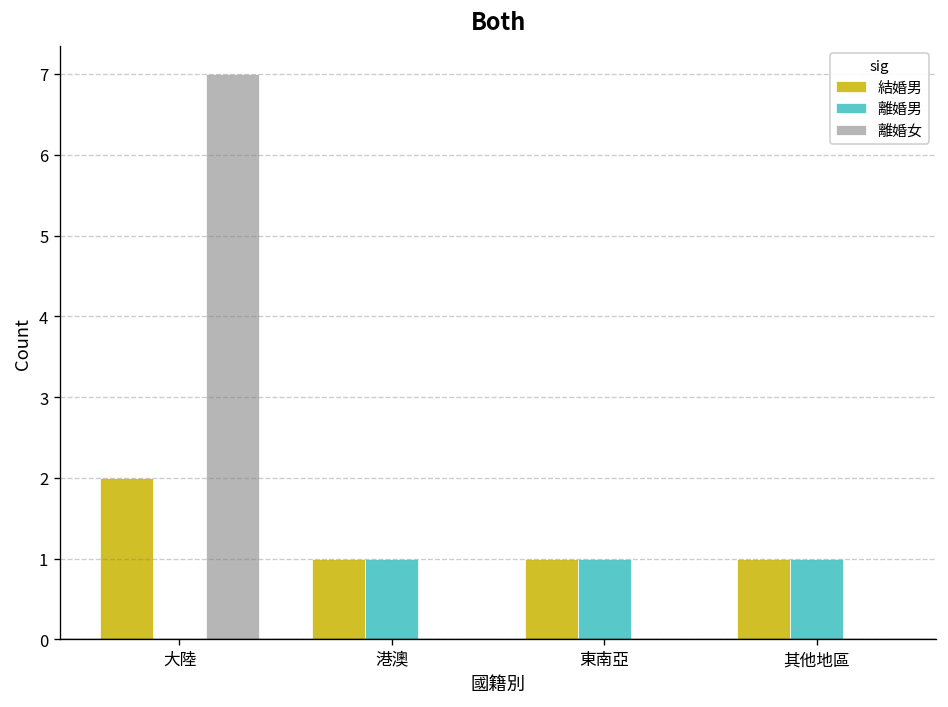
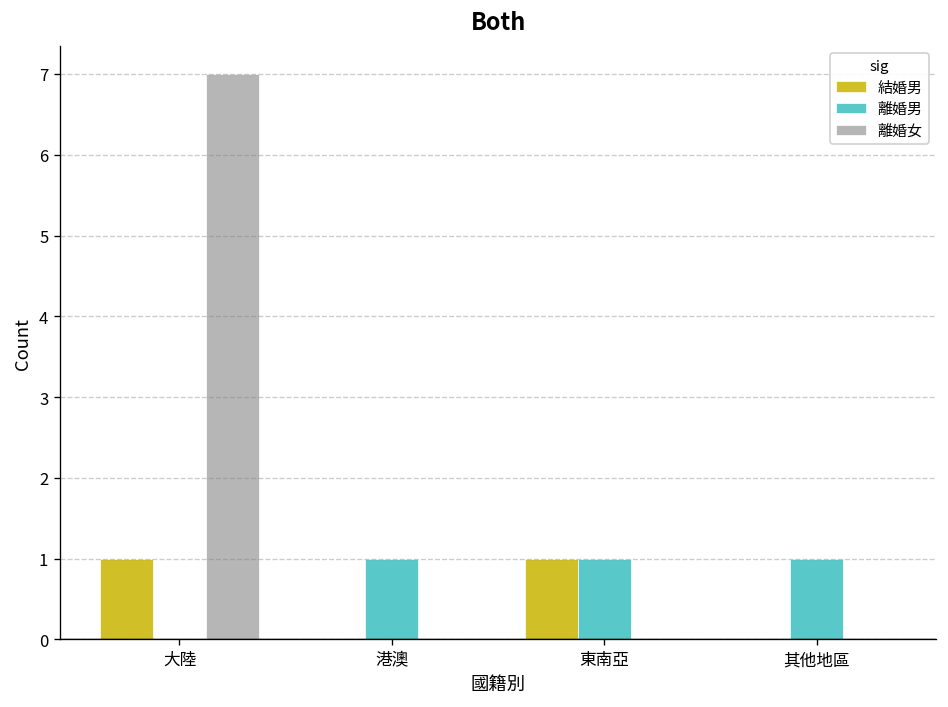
  {
    "結婚男": {
-     "大陸": 2,
-     "港澳": 1,
+     "大陸": 1,
+     "港澳": 0,
      "東南亞": 1,
-     "其他地區": 1
+     "其他地區": 0
    },
    "離婚男": {
      "大陸": 0,
      "港澳": 1,
      "東南亞": 1,
      "其他地區": 1
    },
    "離婚女": {
      "大陸": 7,
      "港澳": 0,
      "東南亞": 0,
      "其他地區": 0
    }
  }
